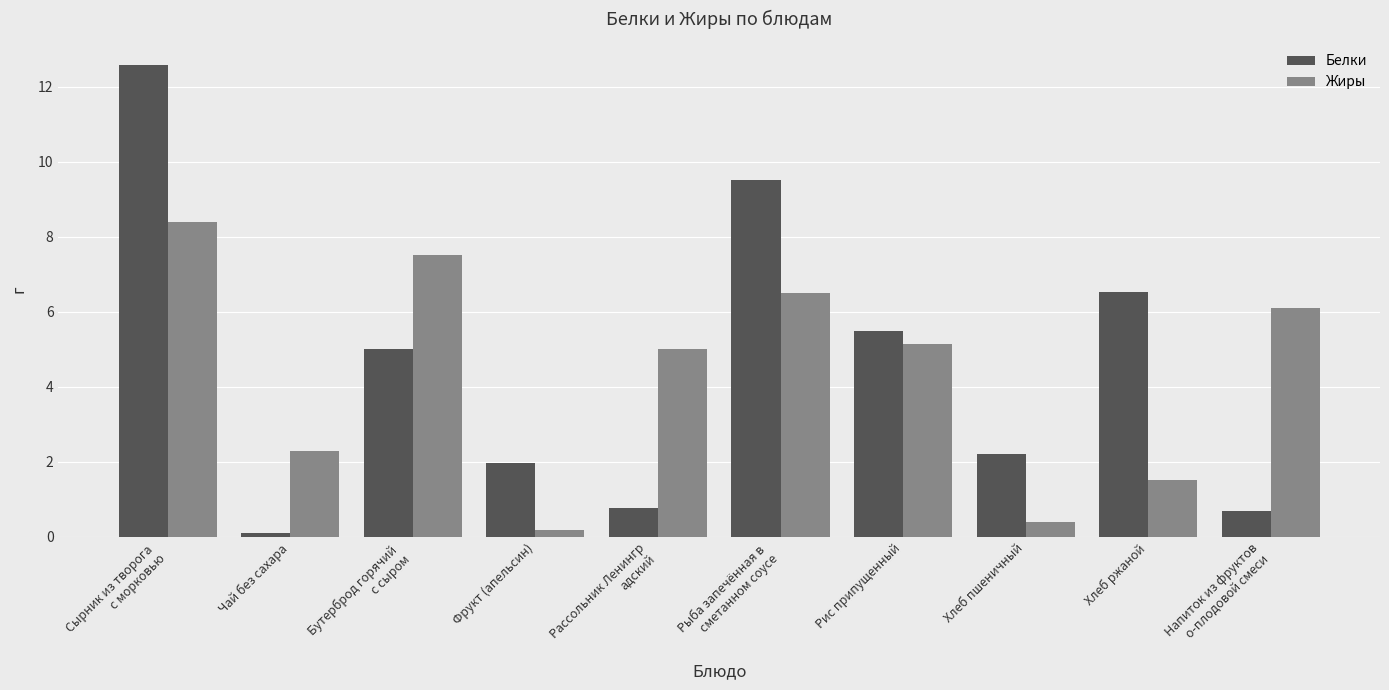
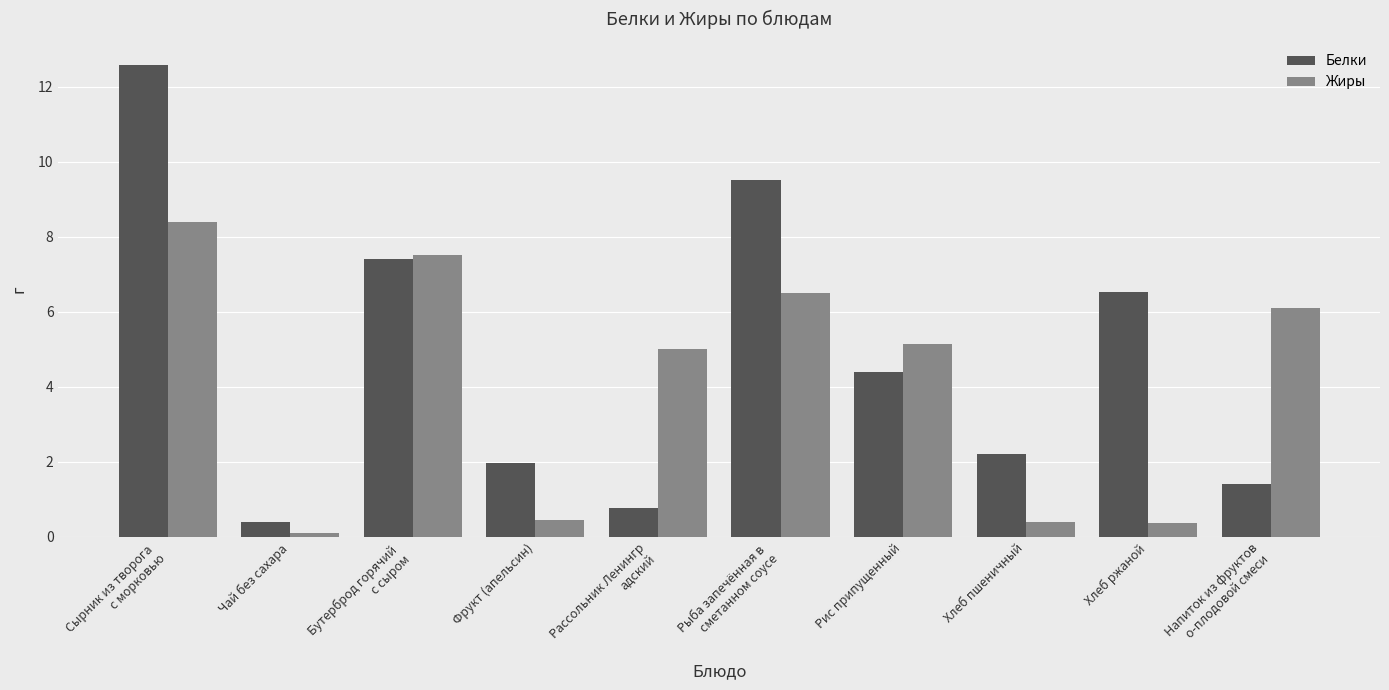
  {
    "Белки": {
      "Сырник из творога с морковью": 12.6,
-     "Чай без сахара": 0.1,
-     "Бутерброд горячий с сыром": 5.0,
+     "Чай без сахара": 0.4,
+     "Бутерброд горячий с сыром": 7.4,
      "Фрукт (апельсин)": 2.0,
      "Рассольник Ленингр адский": 0.8,
      "Рыба запечённая в сметанном соусе": 9.5,
-     "Рис припущенный": 5.5,
+     "Рис припущенный": 4.4,
      "Хлеб пшеничный": 2.2,
      "Хлеб ржаной": 6.5,
-     "Напиток из фруктов о-плодовой смеси": 0.7
+     "Напиток из фруктов о-плодовой смеси": 1.4
    },
    "Жиры": {
      "Сырник из творога с морковью": 8.4,
-     "Чай без сахара": 2.3,
+     "Чай без сахара": 0.1,
      "Бутерброд горячий с сыром": 7.5,
-     "Фрукт (апельсин)": 0.2,
+     "Фрукт (апельсин)": 0.4,
      "Рассольник Ленингр адский": 5.0,
      "Рыба запечённая в сметанном соусе": 6.5,
      "Рис припущенный": 5.2,
      "Хлеб пшеничный": 0.4,
-     "Хлеб ржаной": 1.5,
+     "Хлеб ржаной": 0.4,
      "Напиток из фруктов о-плодовой смеси": 6.1
    }
  }
